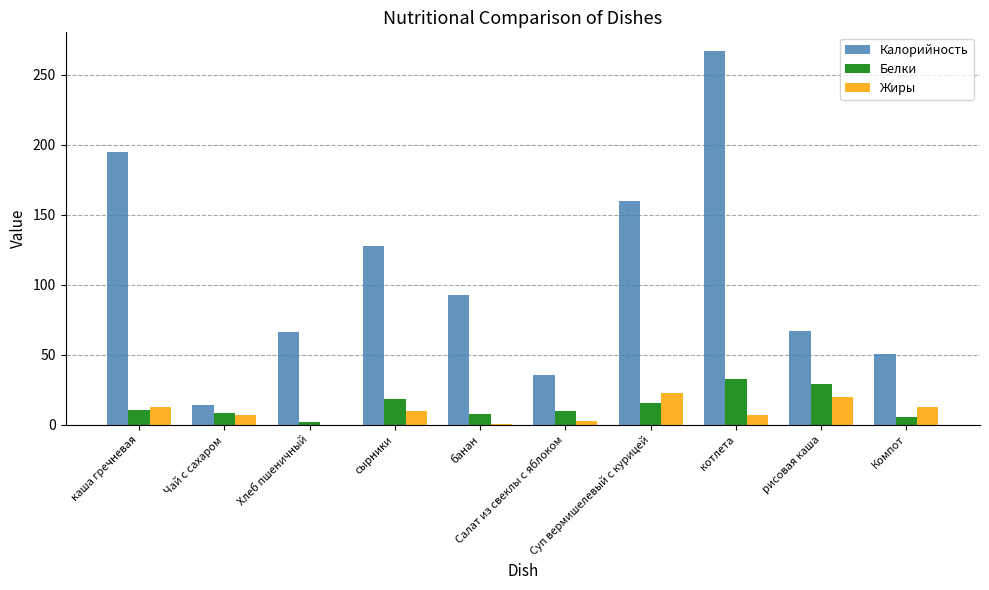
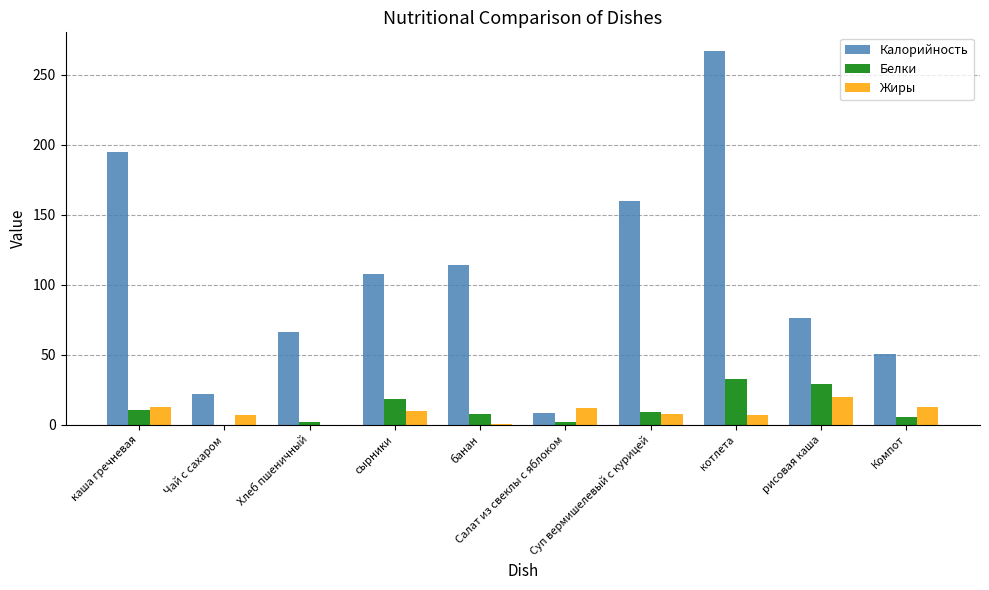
  {
    "Калорийность": {
      "каша гречневая": 195,
-     "Чай с сахаром": 14,
+     "Чай с сахаром": 22,
      "Хлеб пшеничный": 66,
-     "сырники": 128,
-     "банан": 93,
-     "Салат из свеклы с яблоком": 36,
+     "сырники": 108,
+     "банан": 114,
+     "Салат из свеклы с яблоком": 9,
      "Суп вермишелевый с курицей": 160,
      "котлета": 267,
-     "рисовая каша": 67,
+     "рисовая каша": 76,
      "Компот": 51
    },
    "Белки": {
      "каша гречневая": 11,
-     "Чай с сахаром": 9,
+     "Чай с сахаром": 0,
      "Хлеб пшеничный": 2,
      "сырники": 19,
      "банан": 8,
-     "Салат из свеклы с яблоком": 10,
-     "Суп вермишелевый с курицей": 16,
+     "Салат из свеклы с яблоком": 2,
+     "Суп вермишелевый с курицей": 9,
      "котлета": 33,
      "рисовая каша": 29,
      "Компот": 6
    },
    "Жиры": {
      "каша гречневая": 13,
      "Чай с сахаром": 7,
      "сырники": 10,
-     "Салат из свеклы с яблоком": 2,
-     "Суп вермишелевый с курицей": 22,
+     "Салат из свеклы с яблоком": 12,
+     "Суп вермишелевый с курицей": 8,
      "котлета": 7,
      "рисовая каша": 20,
      "Компот": 13
    }
  }
